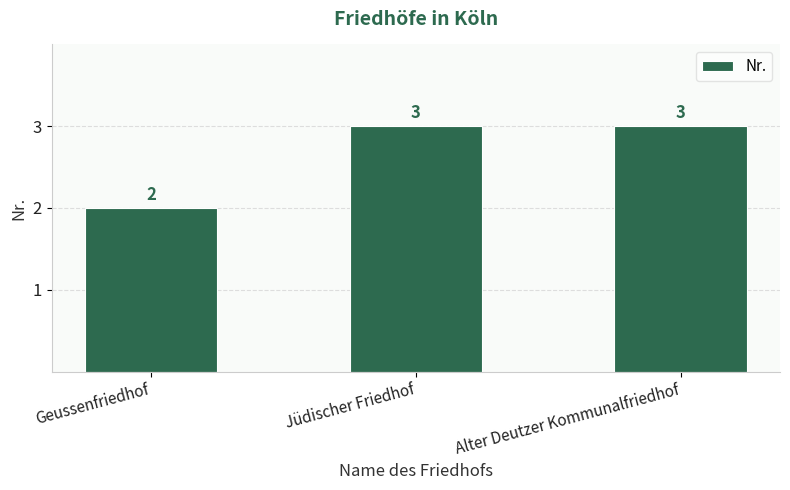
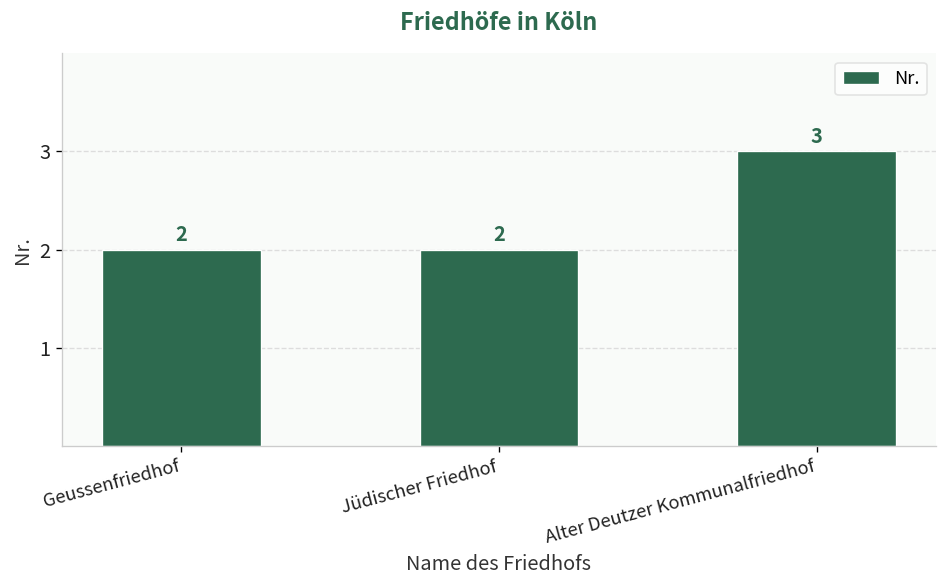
  {
    "Geussenfriedhof": 2,
-   "Jüdischer Friedhof": 3,
+   "Jüdischer Friedhof": 2,
    "Alter Deutzer Kommunalfriedhof": 3
  }
